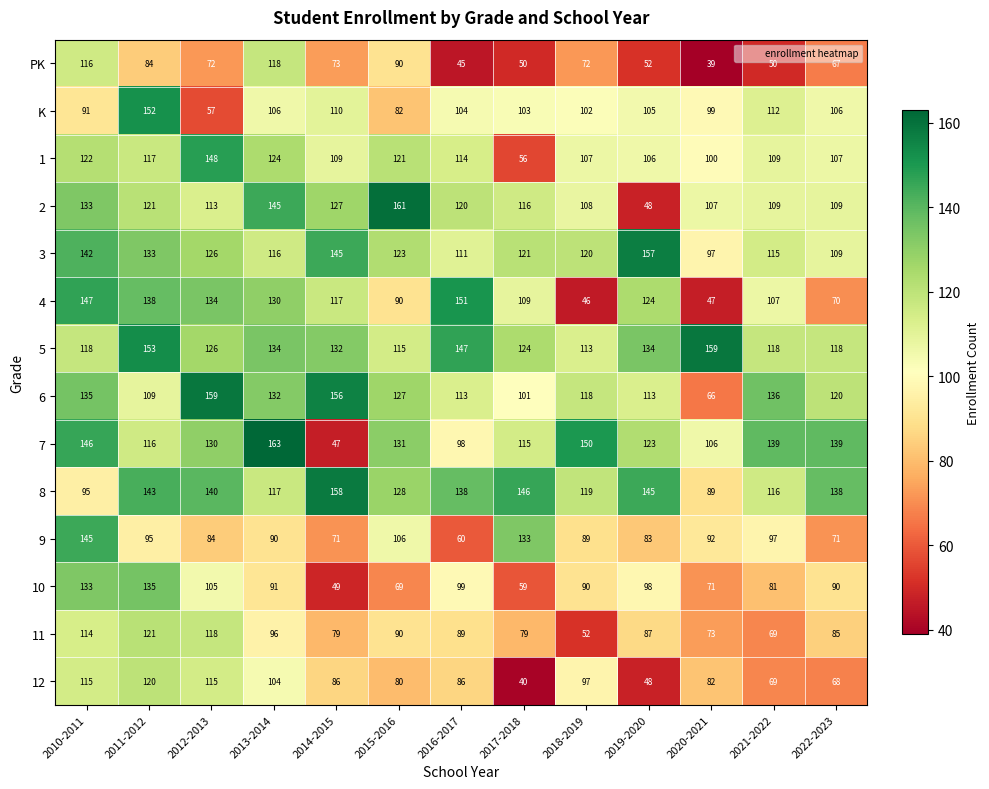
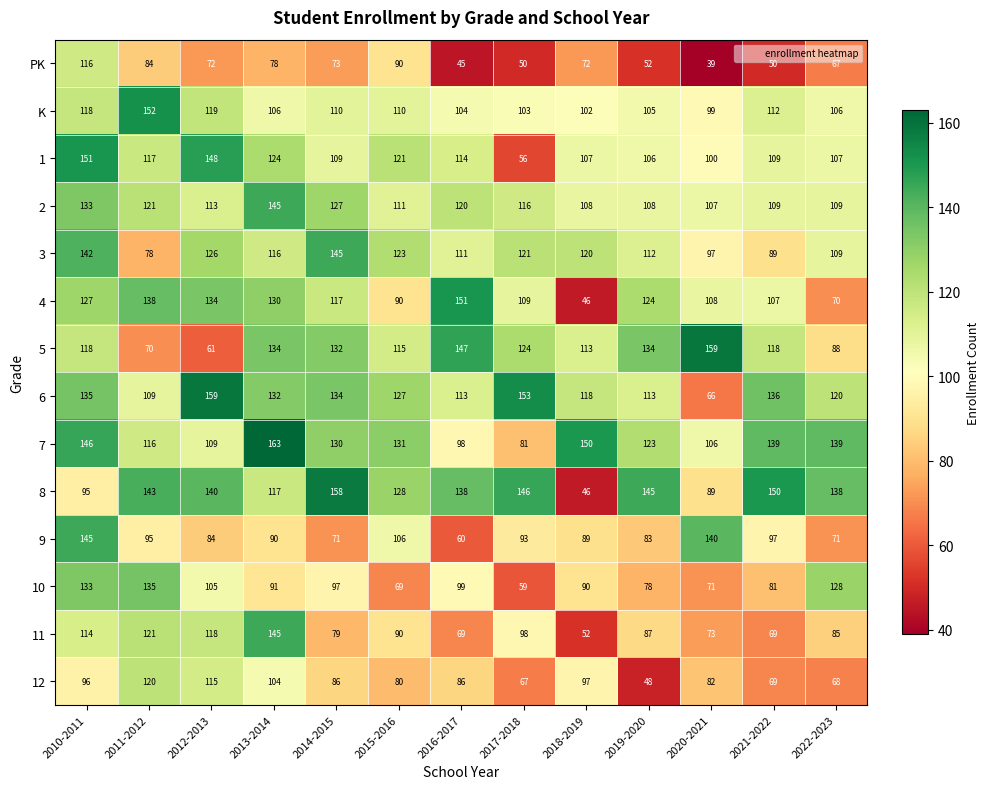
  {
    "PK": {
      "2010-2011": 116,
      "2011-2012": 84,
      "2012-2013": 72,
-     "2013-2014": 118,
+     "2013-2014": 78,
      "2014-2015": 73,
      "2015-2016": 90,
      "2016-2017": 45,
      "2017-2018": 50,
      "2018-2019": 72,
      "2019-2020": 52,
      "2020-2021": 39
    },
    "K": {
-     "2010-2011": 91,
+     "2010-2011": 118,
      "2011-2012": 152,
-     "2012-2013": 57,
+     "2012-2013": 119,
      "2013-2014": 106,
      "2014-2015": 110,
-     "2015-2016": 82,
+     "2015-2016": 110,
      "2016-2017": 104,
      "2017-2018": 103,
      "2018-2019": 102,
      "2019-2020": 105,
      "2020-2021": 99,
      "2021-2022": 112,
      "2022-2023": 106
    },
    "1": {
-     "2010-2011": 122,
+     "2010-2011": 151,
      "2011-2012": 117,
      "2012-2013": 148,
      "2013-2014": 124,
      "2014-2015": 109,
      "2015-2016": 121,
      "2016-2017": 114,
      "2017-2018": 56,
      "2018-2019": 107,
      "2019-2020": 106,
      "2020-2021": 100,
      "2021-2022": 109,
      "2022-2023": 107
    },
    "2": {
      "2010-2011": 133,
      "2011-2012": 121,
      "2012-2013": 113,
      "2013-2014": 145,
      "2014-2015": 127,
-     "2015-2016": 161,
+     "2015-2016": 111,
      "2016-2017": 120,
      "2017-2018": 116,
      "2018-2019": 108,
-     "2019-2020": 48,
+     "2019-2020": 108,
      "2020-2021": 107,
      "2021-2022": 109,
      "2022-2023": 109
    },
    "3": {
      "2010-2011": 142,
-     "2011-2012": 133,
+     "2011-2012": 78,
      "2012-2013": 126,
      "2013-2014": 116,
      "2014-2015": 145,
      "2015-2016": 123,
      "2016-2017": 111,
      "2017-2018": 121,
      "2018-2019": 120,
-     "2019-2020": 157,
+     "2019-2020": 112,
      "2020-2021": 97,
-     "2021-2022": 115,
+     "2021-2022": 89,
      "2022-2023": 109
    },
    "4": {
-     "2010-2011": 147,
+     "2010-2011": 127,
      "2011-2012": 138,
      "2012-2013": 134,
      "2013-2014": 130,
      "2014-2015": 117,
      "2015-2016": 90,
      "2016-2017": 151,
      "2017-2018": 109,
      "2018-2019": 46,
      "2019-2020": 124,
-     "2020-2021": 47,
+     "2020-2021": 108,
      "2021-2022": 107,
      "2022-2023": 70
    },
    "5": {
      "2010-2011": 118,
-     "2011-2012": 153,
-     "2012-2013": 126,
+     "2011-2012": 70,
+     "2012-2013": 61,
      "2013-2014": 134,
      "2014-2015": 132,
      "2015-2016": 115,
      "2016-2017": 147,
      "2017-2018": 124,
      "2018-2019": 113,
      "2019-2020": 134,
      "2020-2021": 159,
      "2021-2022": 118,
-     "2022-2023": 118
+     "2022-2023": 88
    },
    "6": {
      "2010-2011": 135,
      "2011-2012": 109,
      "2012-2013": 159,
      "2013-2014": 132,
-     "2014-2015": 156,
+     "2014-2015": 134,
      "2015-2016": 127,
      "2016-2017": 113,
-     "2017-2018": 101,
+     "2017-2018": 153,
      "2018-2019": 118,
      "2019-2020": 113,
      "2020-2021": 66,
      "2021-2022": 136,
      "2022-2023": 120
    },
    "7": {
      "2010-2011": 146,
      "2011-2012": 116,
-     "2012-2013": 130,
+     "2012-2013": 109,
      "2013-2014": 163,
-     "2014-2015": 47,
+     "2014-2015": 130,
      "2015-2016": 131,
      "2016-2017": 98,
-     "2017-2018": 115,
+     "2017-2018": 81,
      "2018-2019": 150,
      "2019-2020": 123,
      "2020-2021": 106,
      "2021-2022": 139,
      "2022-2023": 139
    },
    "8": {
      "2010-2011": 95,
      "2011-2012": 143,
      "2012-2013": 140,
      "2013-2014": 117,
      "2014-2015": 158,
      "2015-2016": 128,
      "2016-2017": 138,
      "2017-2018": 146,
-     "2018-2019": 119,
+     "2018-2019": 46,
      "2019-2020": 145,
      "2020-2021": 89,
-     "2021-2022": 116,
+     "2021-2022": 150,
      "2022-2023": 138
    },
    "9": {
      "2010-2011": 145,
      "2011-2012": 95,
      "2012-2013": 84,
      "2013-2014": 90,
      "2014-2015": 71,
      "2015-2016": 106,
      "2016-2017": 60,
-     "2017-2018": 133,
+     "2017-2018": 93,
      "2018-2019": 89,
      "2019-2020": 83,
-     "2020-2021": 92,
+     "2020-2021": 140,
      "2021-2022": 97,
      "2022-2023": 71
    },
    "10": {
      "2010-2011": 133,
      "2011-2012": 135,
      "2012-2013": 105,
      "2013-2014": 91,
-     "2014-2015": 49,
+     "2014-2015": 97,
      "2015-2016": 69,
      "2016-2017": 99,
      "2017-2018": 59,
      "2018-2019": 90,
-     "2019-2020": 98,
+     "2019-2020": 78,
      "2020-2021": 71,
      "2021-2022": 81,
-     "2022-2023": 90
+     "2022-2023": 128
    },
    "11": {
      "2010-2011": 114,
      "2011-2012": 121,
      "2012-2013": 118,
-     "2013-2014": 96,
+     "2013-2014": 145,
      "2014-2015": 79,
      "2015-2016": 90,
-     "2016-2017": 89,
-     "2017-2018": 79,
+     "2016-2017": 69,
+     "2017-2018": 98,
      "2018-2019": 52,
      "2019-2020": 87,
      "2020-2021": 73,
      "2021-2022": 69,
      "2022-2023": 85
    },
    "12": {
-     "2010-2011": 115,
+     "2010-2011": 96,
      "2011-2012": 120,
      "2012-2013": 115,
      "2013-2014": 104,
      "2014-2015": 86,
      "2015-2016": 80,
      "2016-2017": 86,
-     "2017-2018": 40,
+     "2017-2018": 67,
      "2018-2019": 97,
      "2019-2020": 48,
      "2020-2021": 82,
      "2021-2022": 69,
      "2022-2023": 68
    }
  }
